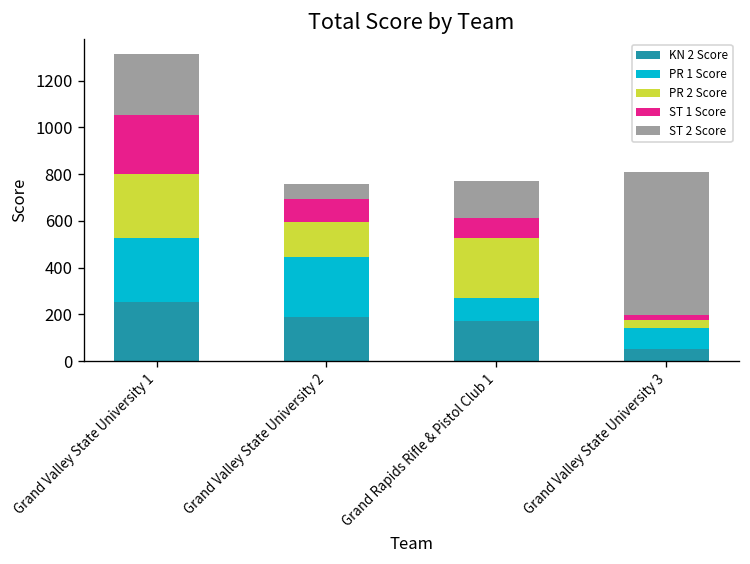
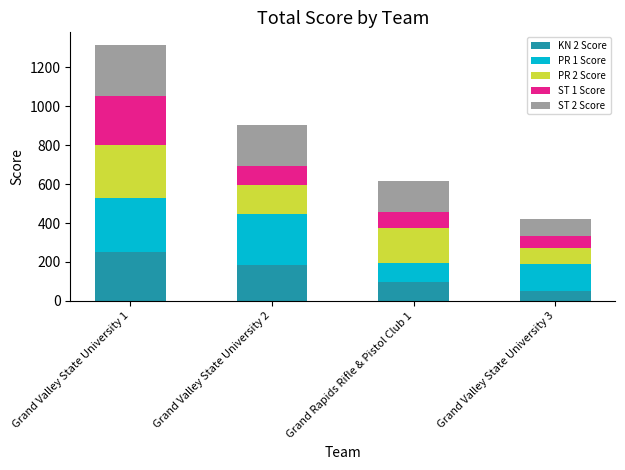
  {
    "KN 2 Score": {
      "Grand Valley State University 1": 250,
      "Grand Valley State University 2": 190,
-     "Grand Rapids Rifle & Pistol Club 1": 170,
+     "Grand Rapids Rifle & Pistol Club 1": 100,
      "Grand Valley State University 3": 50
    },
    "PR 1 Score": {
      "Grand Valley State University 1": 270,
      "Grand Valley State University 2": 260,
      "Grand Rapids Rifle & Pistol Club 1": 100,
-     "Grand Valley State University 3": 90
+     "Grand Valley State University 3": 140
    },
    "PR 2 Score": {
      "Grand Valley State University 1": 280,
      "Grand Valley State University 2": 150,
-     "Grand Rapids Rifle & Pistol Club 1": 260,
-     "Grand Valley State University 3": 40
+     "Grand Rapids Rifle & Pistol Club 1": 180,
+     "Grand Valley State University 3": 80
    },
    "ST 1 Score": {
      "Grand Valley State University 1": 250,
      "Grand Valley State University 2": 100,
      "Grand Rapids Rifle & Pistol Club 1": 90,
-     "Grand Valley State University 3": 20
+     "Grand Valley State University 3": 60
    },
    "ST 2 Score": {
      "Grand Valley State University 1": 260,
-     "Grand Valley State University 2": 60,
+     "Grand Valley State University 2": 210,
      "Grand Rapids Rifle & Pistol Club 1": 160,
-     "Grand Valley State University 3": 610
+     "Grand Valley State University 3": 90
    }
  }
